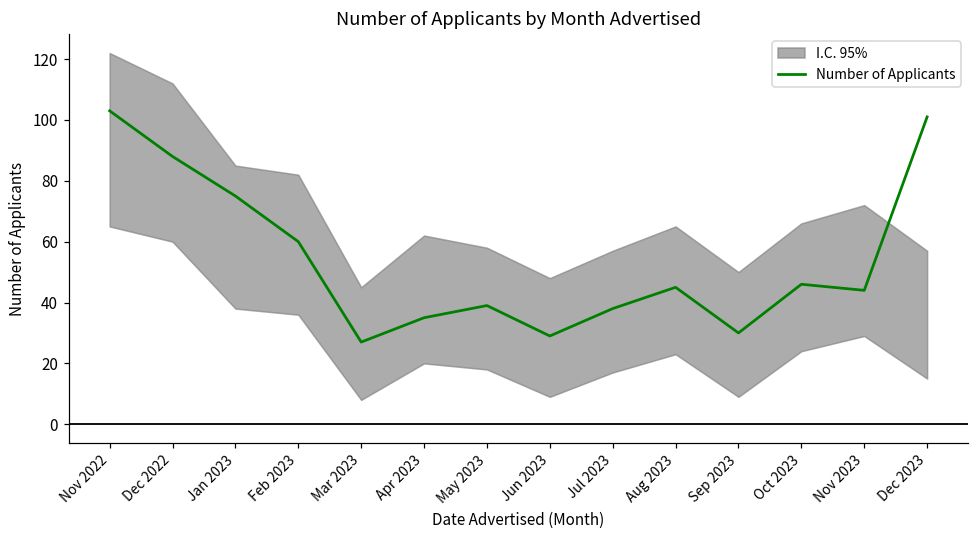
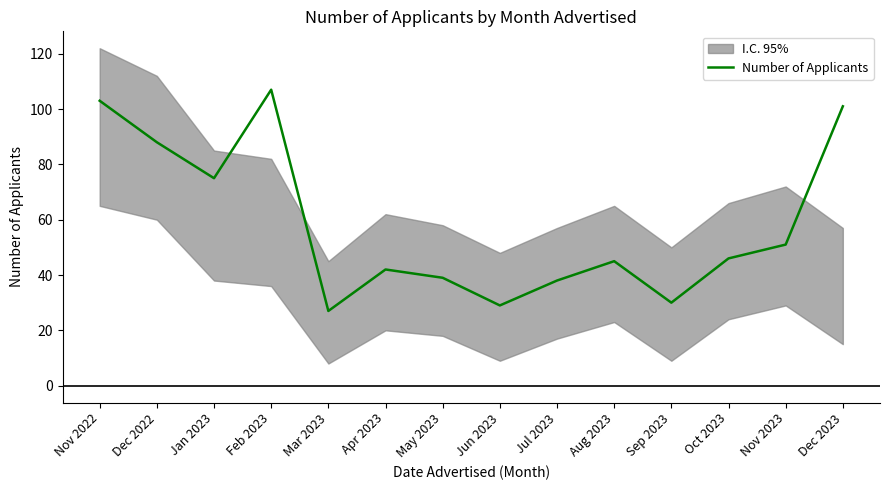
  {
    "Number of Applicants": {
      "Nov 2022": 103,
      "Dec 2022": 88,
      "Jan 2023": 75,
-     "Feb 2023": 60,
+     "Feb 2023": 107,
      "Mar 2023": 27,
-     "Apr 2023": 35,
+     "Apr 2023": 42,
      "May 2023": 39,
      "Jun 2023": 29,
      "Jul 2023": 38,
      "Aug 2023": 45,
      "Sep 2023": 30,
      "Oct 2023": 46,
-     "Nov 2023": 44,
+     "Nov 2023": 51,
      "Dec 2023": 101
    }
  }
